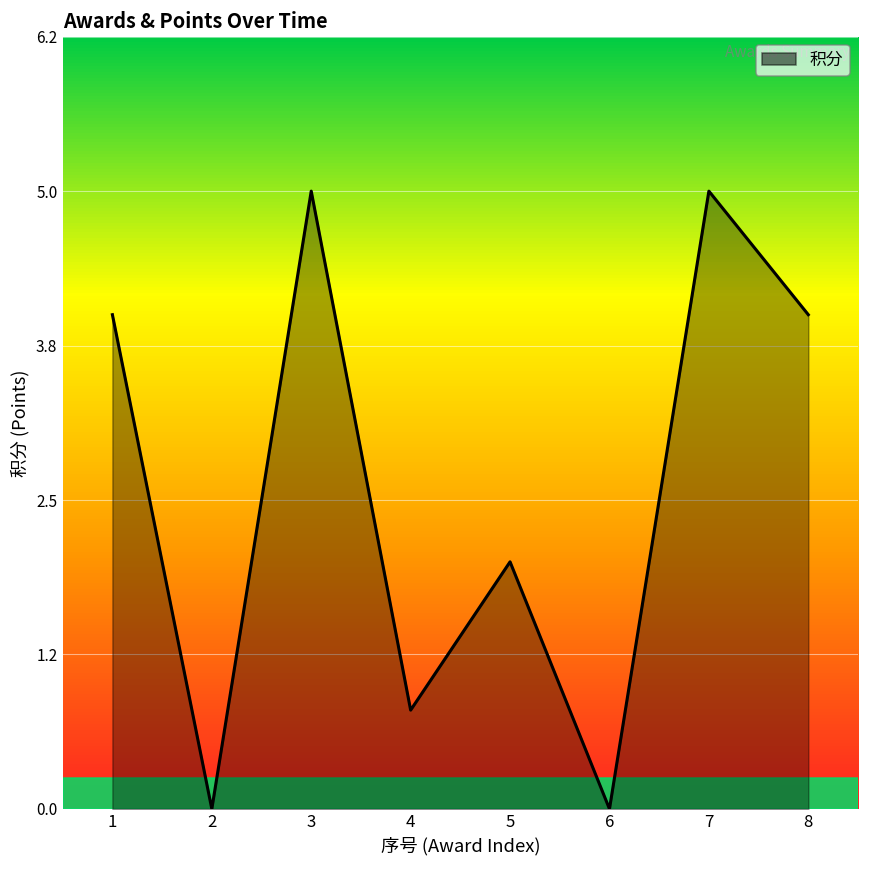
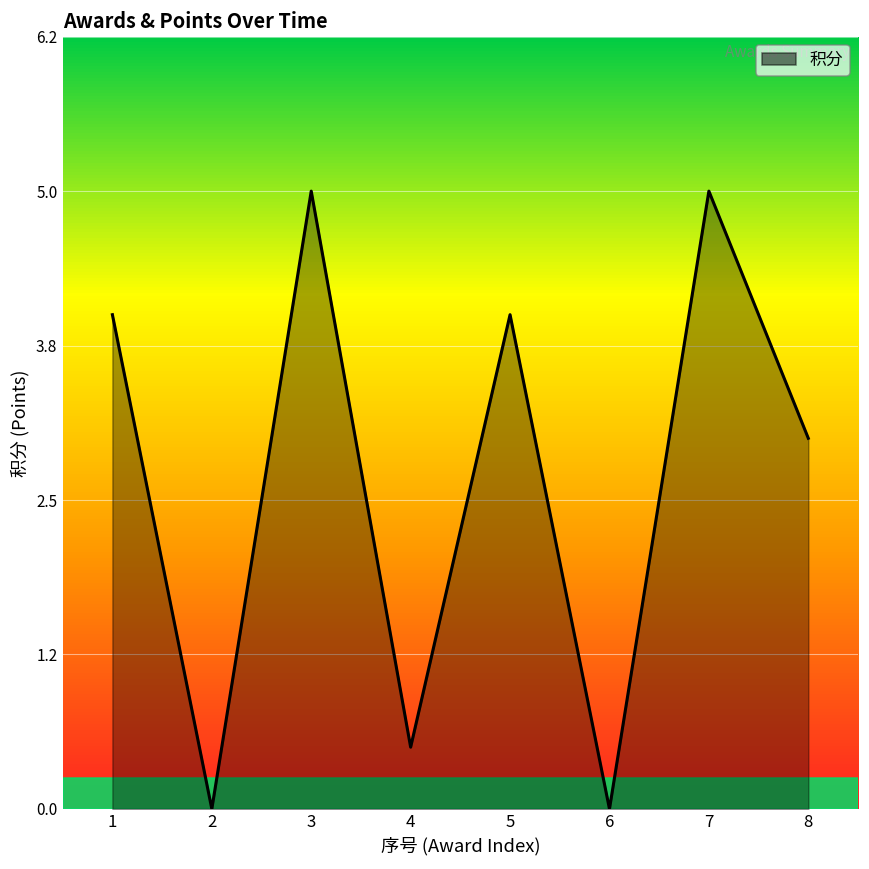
  {
    "1": 4.0,
    "3": 5.0,
-   "4": 0.8,
-   "5": 2,
+   "4": 0.5,
+   "5": 4,
    "7": 5.0,
-   "8": 4
+   "8": 3
  }
